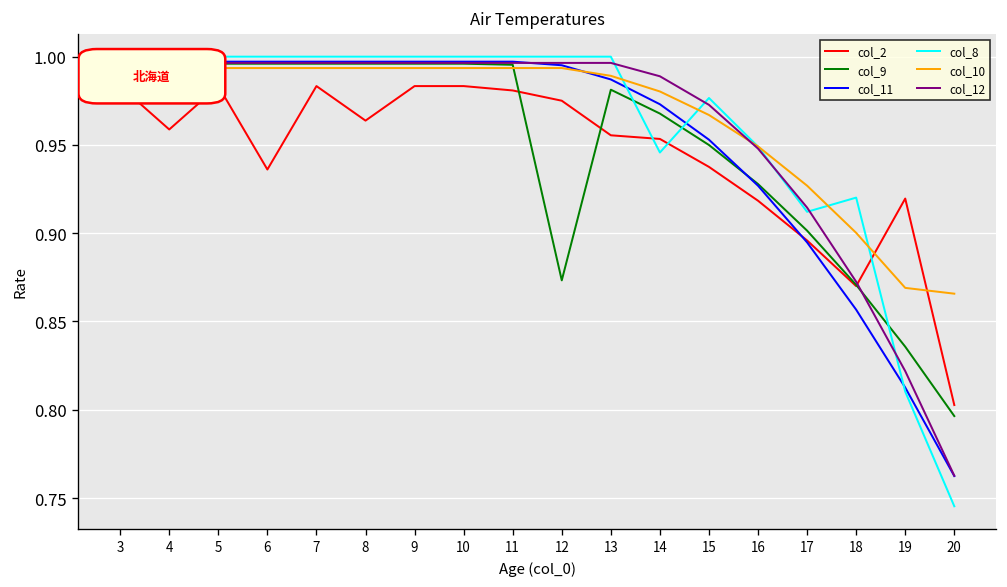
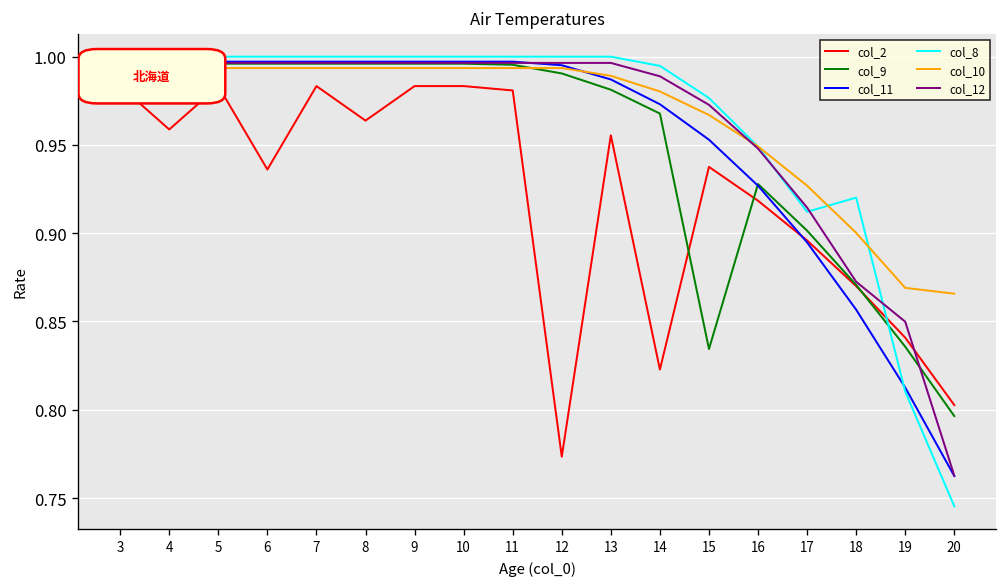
  {
    "col_2": {
      "4": 0.959,
      "6": 0.936,
      "7": 0.983,
      "8": 0.964,
      "9": 0.983,
      "10": 0.983,
      "11": 0.981,
-     "12": 0.975,
+     "12": 0.773,
      "13": 0.955,
-     "14": 0.953,
+     "14": 0.823,
      "15": 0.938,
      "16": 0.918,
-     "19": 0.920,
+     "19": 0.841,
      "20": 0.803
    },
    "col_9": {
-     "12": 0.873,
+     "12": 0.991,
      "13": 0.981,
      "14": 0.968,
-     "15": 0.950,
+     "15": 0.834,
      "17": 0.901,
      "19": 0.836,
      "20": 0.796
    },
    "col_11": {
      "13": 0.987,
      "14": 0.973,
      "15": 0.953,
      "18": 0.857,
      "19": 0.813
    },
    "col_8": {
      "6": 1.000,
      "7": 1.000,
      "8": 1.000,
      "9": 1.000,
      "10": 1.000,
      "11": 1.000,
      "12": 1.000,
      "13": 1.000,
-     "14": 0.946,
+     "14": 0.995,
      "15": 0.977,
      "17": 0.912,
      "18": 0.920,
      "19": 0.810,
      "20": 0.745
    },
    "col_10": {
      "6": 0.994,
      "7": 0.994,
      "8": 0.994,
      "9": 0.994,
      "10": 0.994,
      "11": 0.994,
      "13": 0.989,
      "14": 0.980,
      "15": 0.967,
      "17": 0.927,
      "18": 0.900,
      "19": 0.869,
      "20": 0.866
    },
    "col_12": {
      "13": 0.996,
      "14": 0.989,
      "15": 0.973,
      "17": 0.915,
      "18": 0.872,
-     "19": 0.822
+     "19": 0.850
    }
  }
